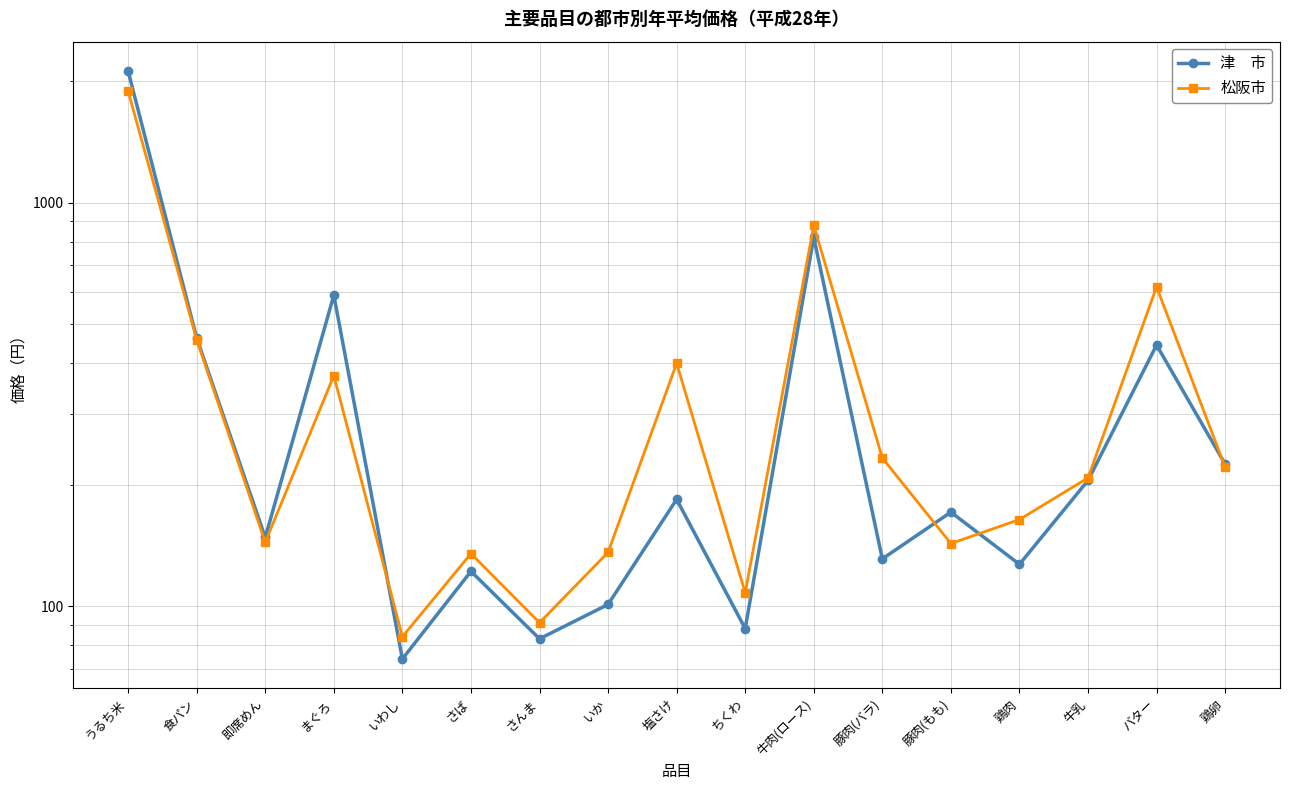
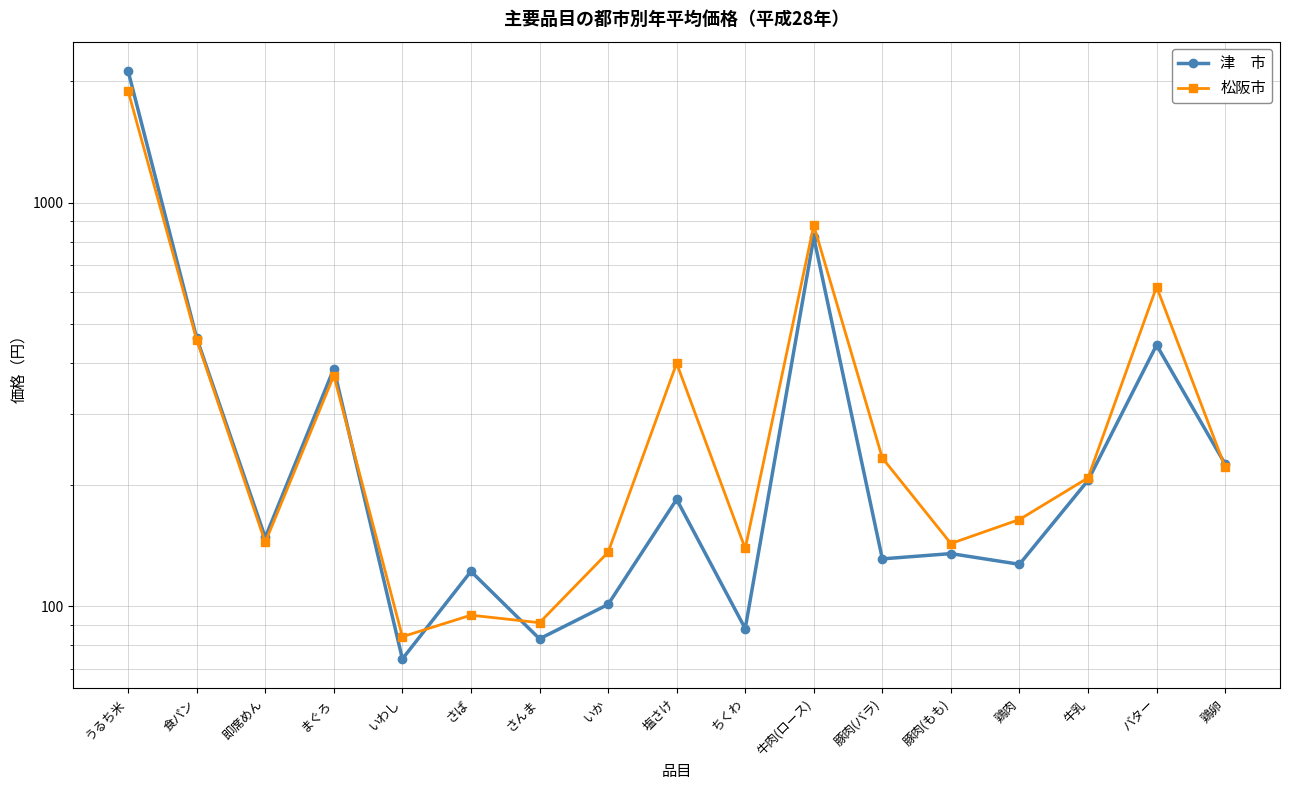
  {
    "津 市": {
      "うるち米": 2100,
      "即席めん": 148,
-     "まぐろ": 590,
+     "まぐろ": 390,
      "いわし": 74,
      "さば": 122,
      "さんま": 83,
      "いか": 101,
      "塩さけ": 180,
      "ちくわ": 88,
      "牛肉(ロース)": 820,
      "豚肉(バラ)": 131,
-     "豚肉(もも)": 171,
+     "豚肉(もも)": 135,
      "鶏肉": 127,
      "バター": 440,
      "鶏卵": 230
    },
    "松阪市": {
      "うるち米": 1900,
      "即席めん": 144,
      "まぐろ": 370,
      "いわし": 84,
-     "さば": 135,
+     "さば": 95,
      "さんま": 91,
      "いか": 136,
      "塩さけ": 400,
-     "ちくわ": 108,
+     "ちくわ": 139,
      "牛肉(ロース)": 880,
      "豚肉(バラ)": 230,
      "豚肉(もも)": 143,
      "鶏肉": 164,
      "バター": 620,
      "鶏卵": 220
    }
  }
